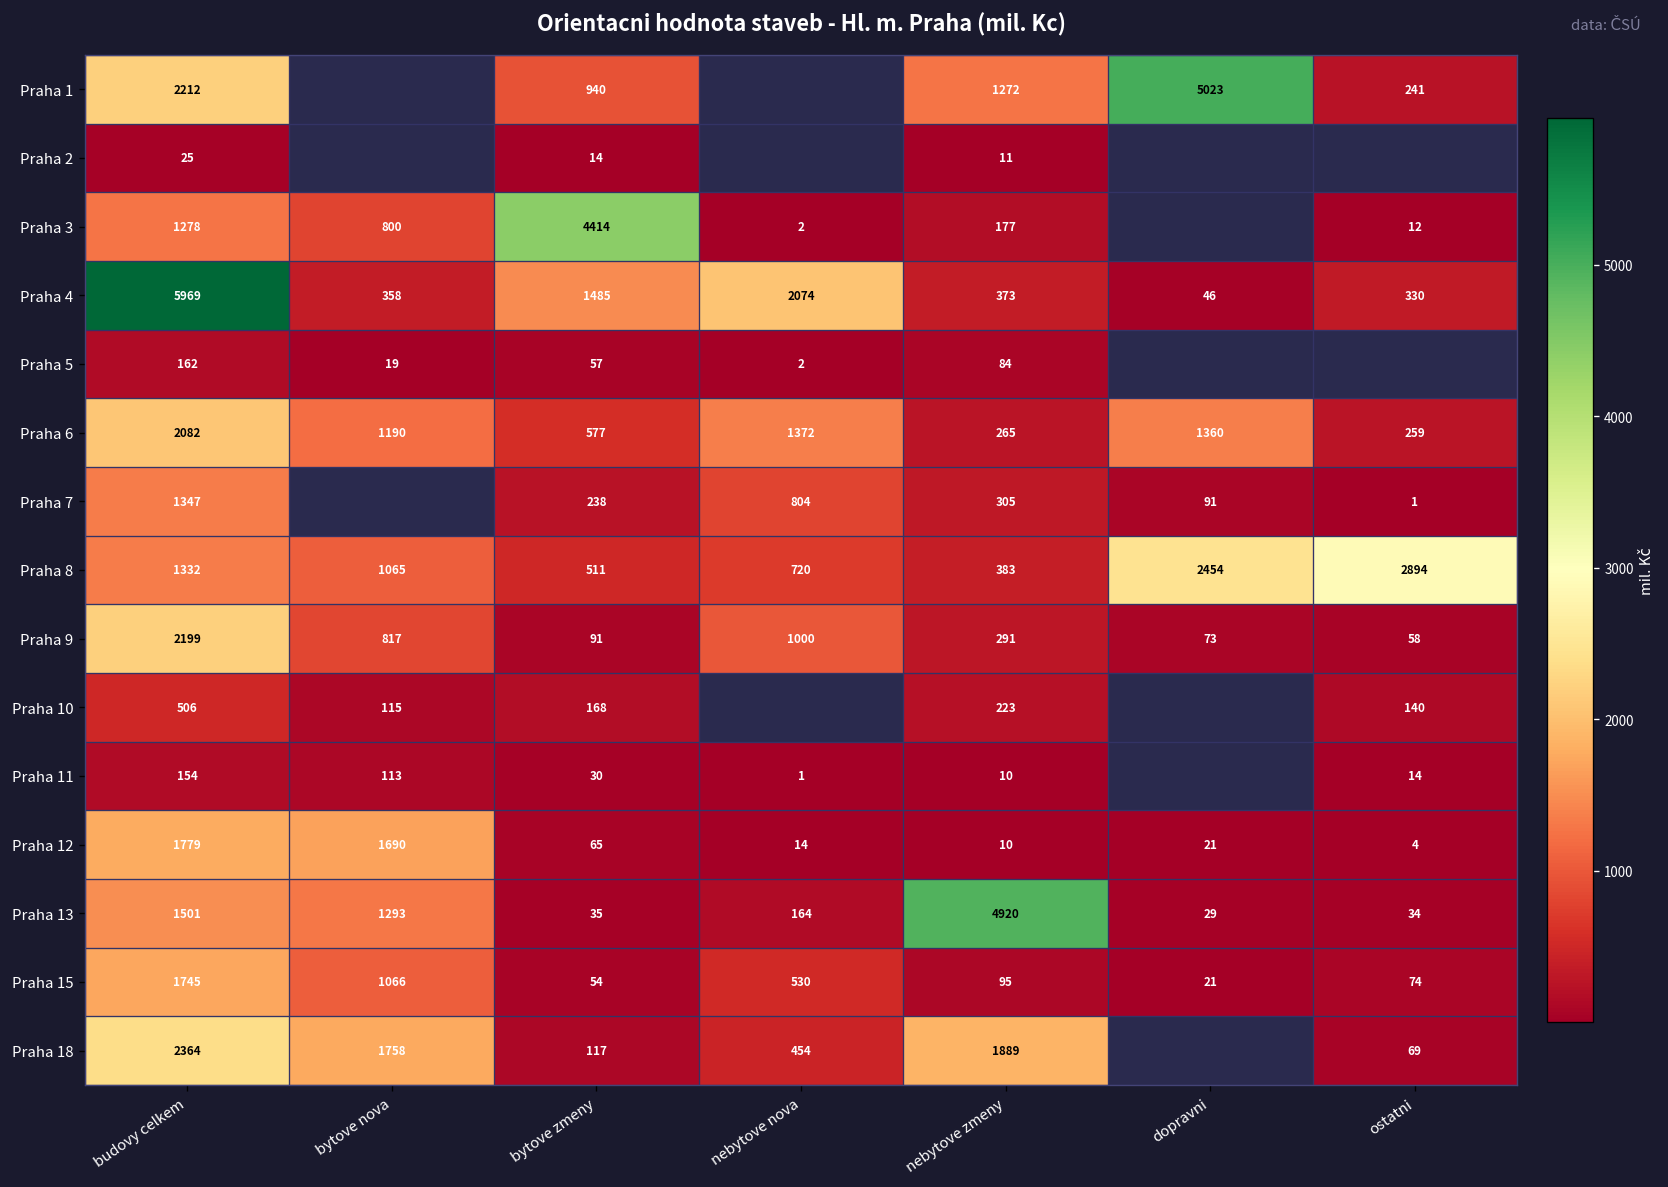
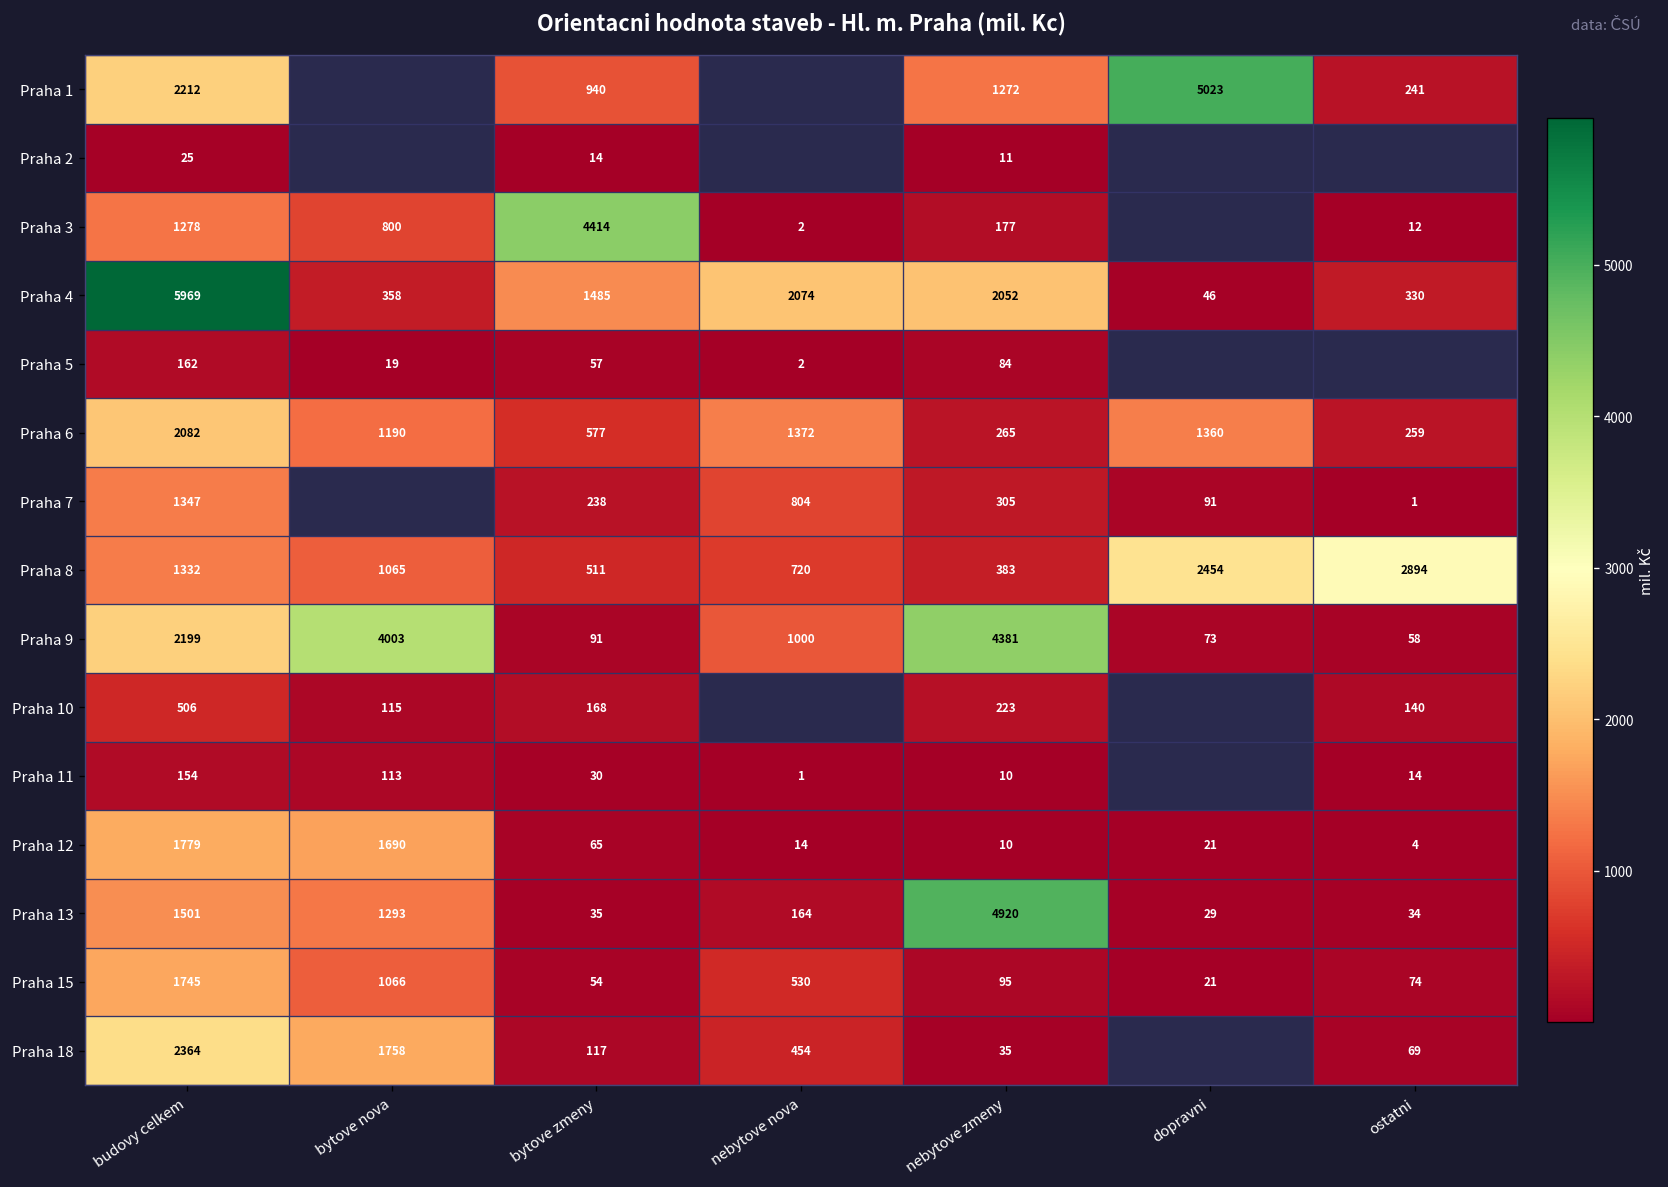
  {
    "Praha 1": {
      "budovy celkem": 2212,
      "bytove zmeny": 940,
      "nebytove zmeny": 1272,
      "dopravni": 5023,
      "ostatni": 241
    },
    "Praha 2": {
      "budovy celkem": 25,
      "bytove zmeny": 14,
      "nebytove zmeny": 11
    },
    "Praha 3": {
      "budovy celkem": 1278,
      "bytove nova": 800,
      "bytove zmeny": 4414,
      "nebytove nova": 2,
      "nebytove zmeny": 177,
      "ostatni": 12
    },
    "Praha 4": {
      "budovy celkem": 5969,
      "bytove nova": 358,
      "bytove zmeny": 1485,
      "nebytove nova": 2074,
-     "nebytove zmeny": 373,
+     "nebytove zmeny": 2052,
      "dopravni": 46,
      "ostatni": 330
    },
    "Praha 5": {
      "budovy celkem": 162,
      "bytove nova": 19,
      "bytove zmeny": 57,
      "nebytove nova": 2,
      "nebytove zmeny": 84
    },
    "Praha 6": {
      "budovy celkem": 2082,
      "bytove nova": 1190,
      "bytove zmeny": 577,
      "nebytove nova": 1372,
      "nebytove zmeny": 265,
      "dopravni": 1360,
      "ostatni": 259
    },
    "Praha 7": {
      "budovy celkem": 1347,
      "bytove zmeny": 238,
      "nebytove nova": 804,
      "nebytove zmeny": 305,
      "dopravni": 91,
      "ostatni": 1
    },
    "Praha 8": {
      "budovy celkem": 1332,
      "bytove nova": 1065,
      "bytove zmeny": 511,
      "nebytove nova": 720,
      "nebytove zmeny": 383,
      "dopravni": 2454,
      "ostatni": 2894
    },
    "Praha 9": {
      "budovy celkem": 2199,
-     "bytove nova": 817,
+     "bytove nova": 4003,
      "bytove zmeny": 91,
      "nebytove nova": 1000,
-     "nebytove zmeny": 291,
+     "nebytove zmeny": 4381,
      "dopravni": 73,
      "ostatni": 58
    },
    "Praha 10": {
      "budovy celkem": 506,
      "bytove nova": 115,
      "bytove zmeny": 168,
      "nebytove zmeny": 223,
      "ostatni": 140
    },
    "Praha 11": {
      "budovy celkem": 154,
      "bytove nova": 113,
      "bytove zmeny": 30,
      "nebytove nova": 1,
      "nebytove zmeny": 10,
      "ostatni": 14
    },
    "Praha 12": {
      "budovy celkem": 1779,
      "bytove nova": 1690,
      "bytove zmeny": 65,
      "nebytove nova": 14,
      "nebytove zmeny": 10,
      "dopravni": 21,
      "ostatni": 4
    },
    "Praha 13": {
      "budovy celkem": 1501,
      "bytove nova": 1293,
      "bytove zmeny": 35,
      "nebytove nova": 164,
      "nebytove zmeny": 4920,
      "dopravni": 29,
      "ostatni": 34
    },
    "Praha 15": {
      "budovy celkem": 1745,
      "bytove nova": 1066,
      "bytove zmeny": 54,
      "nebytove nova": 530,
      "nebytove zmeny": 95,
      "dopravni": 21,
      "ostatni": 74
    },
    "Praha 18": {
      "budovy celkem": 2364,
      "bytove nova": 1758,
      "bytove zmeny": 117,
      "nebytove nova": 454,
-     "nebytove zmeny": 1889,
+     "nebytove zmeny": 35,
      "ostatni": 69
    }
  }
